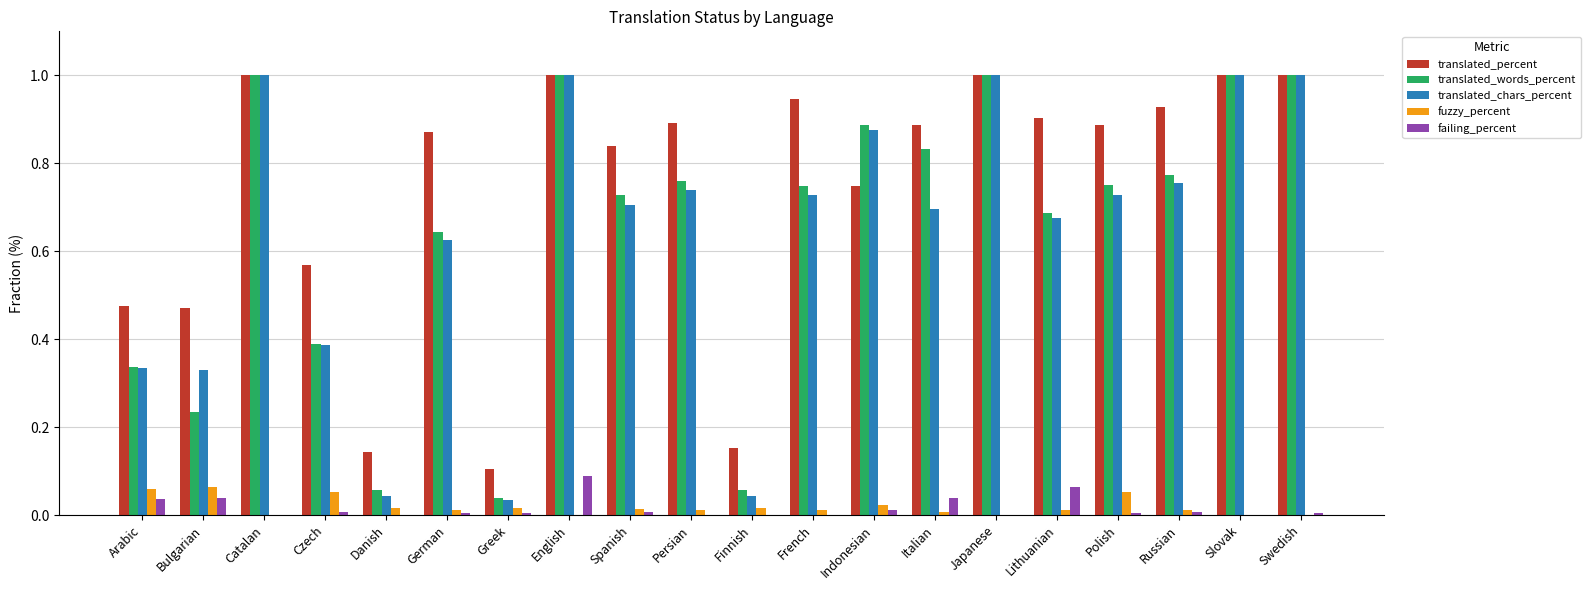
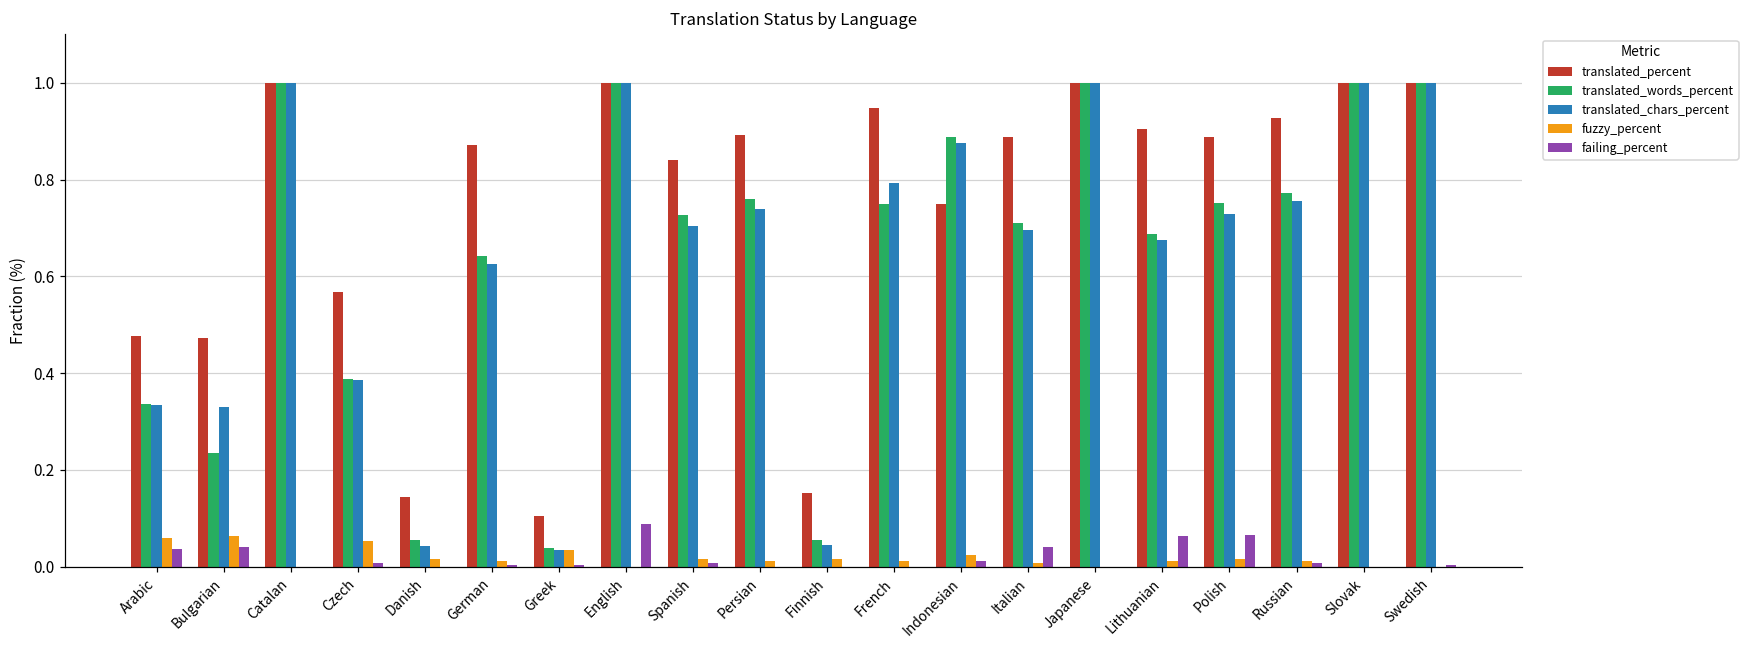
  {
    "translated_percent": {
      "Arabic": 0.48,
      "Bulgarian": 0.47,
      "Catalan": 1.00,
      "Czech": 0.57,
      "Danish": 0.14,
      "German": 0.87,
      "Greek": 0.10,
      "English": 1.00,
      "Spanish": 0.84,
      "Persian": 0.89,
      "Finnish": 0.15,
      "French": 0.95,
      "Indonesian": 0.75,
      "Italian": 0.89,
      "Japanese": 1.00,
      "Lithuanian": 0.90,
      "Polish": 0.89,
      "Russian": 0.93,
      "Slovak": 1.00,
      "Swedish": 1.00
    },
    "translated_words_percent": {
      "Arabic": 0.34,
      "Bulgarian": 0.24,
      "Catalan": 1.00,
      "Czech": 0.39,
      "Danish": 0.06,
      "German": 0.64,
      "Greek": 0.04,
      "English": 1.00,
      "Spanish": 0.73,
      "Persian": 0.76,
      "Finnish": 0.06,
      "French": 0.75,
      "Indonesian": 0.89,
-     "Italian": 0.83,
+     "Italian": 0.71,
      "Japanese": 1.00,
      "Lithuanian": 0.69,
      "Polish": 0.75,
      "Russian": 0.77,
      "Slovak": 1.00,
      "Swedish": 1.00
    },
    "translated_chars_percent": {
      "Arabic": 0.34,
      "Bulgarian": 0.33,
      "Catalan": 1.00,
      "Czech": 0.39,
      "Danish": 0.04,
      "German": 0.63,
      "Greek": 0.04,
      "English": 1.00,
      "Spanish": 0.70,
      "Persian": 0.74,
      "Finnish": 0.04,
-     "French": 0.73,
+     "French": 0.79,
      "Indonesian": 0.88,
      "Italian": 0.70,
      "Japanese": 1.00,
      "Lithuanian": 0.68,
      "Polish": 0.73,
      "Russian": 0.76,
      "Slovak": 1.00,
      "Swedish": 1.00
    },
    "fuzzy_percent": {
      "Arabic": 0.06,
      "Bulgarian": 0.06,
      "Catalan": 0.00,
      "Czech": 0.05,
      "Danish": 0.02,
      "German": 0.01,
-     "Greek": 0.02,
+     "Greek": 0.04,
      "English": 0.00,
      "Spanish": 0.02,
      "Persian": 0.01,
      "Finnish": 0.02,
      "French": 0.01,
      "Indonesian": 0.02,
      "Italian": 0.01,
      "Japanese": 0.00,
      "Lithuanian": 0.01,
-     "Polish": 0.05,
+     "Polish": 0.02,
      "Russian": 0.01,
      "Slovak": 0.00,
      "Swedish": 0.00
    },
    "failing_percent": {
      "Arabic": 0.04,
      "Bulgarian": 0.04,
      "Catalan": 0.00,
      "Czech": 0.01,
      "Danish": 0.00,
      "English": 0.09,
      "Spanish": 0.01,
      "Persian": 0.00,
      "Finnish": 0.00,
      "French": 0.00,
      "Indonesian": 0.01,
      "Italian": 0.04,
      "Japanese": 0.00,
      "Lithuanian": 0.06,
-     "Polish": 0.00,
+     "Polish": 0.07,
      "Russian": 0.01,
      "Slovak": 0.00
    }
  }
